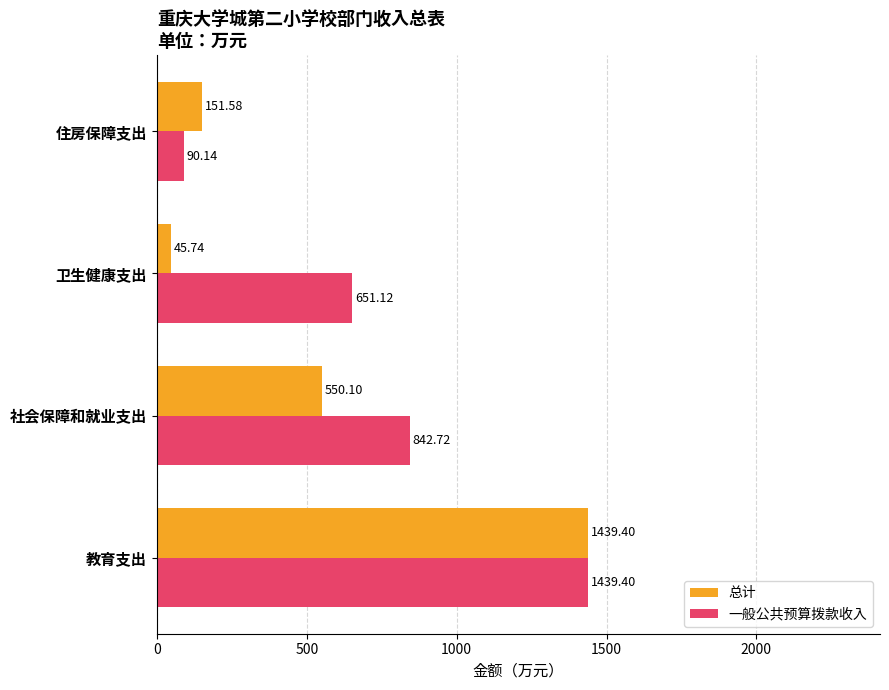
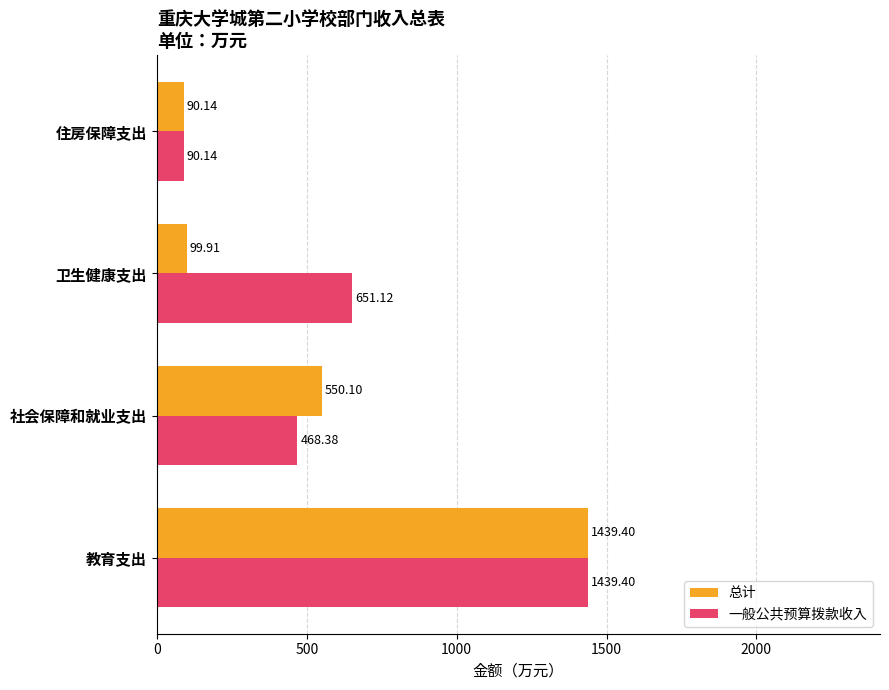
  {
    "总计": {
-     "住房保障支出": 151.58,
-     "卫生健康支出": 45.74,
+     "住房保障支出": 90.14,
+     "卫生健康支出": 99.91,
      "社会保障和就业支出": 550.10,
      "教育支出": 1439.40
    },
    "一般公共预算拨款收入": {
      "住房保障支出": 90.14,
      "卫生健康支出": 651.12,
-     "社会保障和就业支出": 842.72,
+     "社会保障和就业支出": 468.38,
      "教育支出": 1439.40
    }
  }
